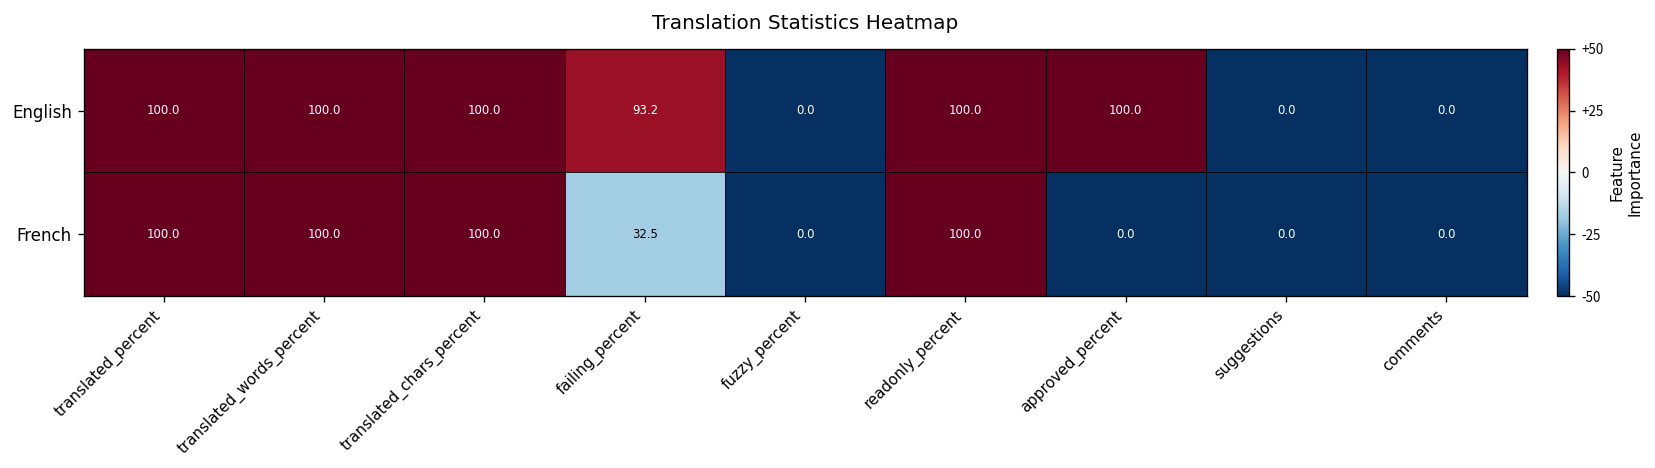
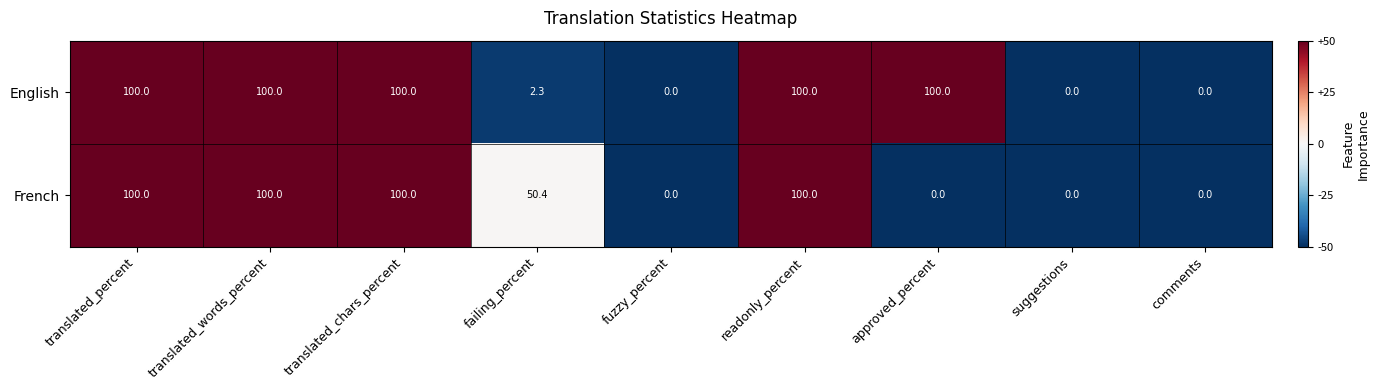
  {
    "English": {
      "translated_percent": 100.0,
      "translated_words_percent": 100.0,
      "translated_chars_percent": 100.0,
-     "failing_percent": 93.2,
+     "failing_percent": 2.3,
      "fuzzy_percent": 0.0,
      "readonly_percent": 100.0,
      "approved_percent": 100.0,
      "suggestions": 0.0,
      "comments": 0.0
    },
    "French": {
      "translated_percent": 100.0,
      "translated_words_percent": 100.0,
      "translated_chars_percent": 100.0,
-     "failing_percent": 32.5,
+     "failing_percent": 50.4,
      "fuzzy_percent": 0.0,
      "readonly_percent": 100.0,
      "approved_percent": 0.0,
      "suggestions": 0.0,
      "comments": 0.0
    }
  }
